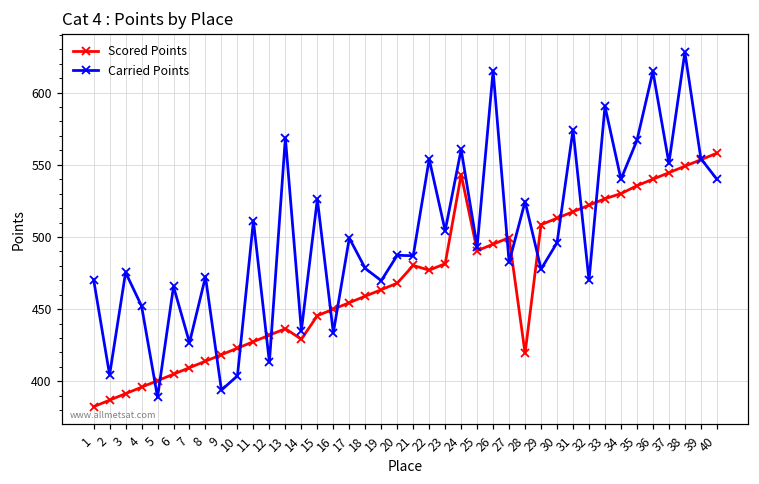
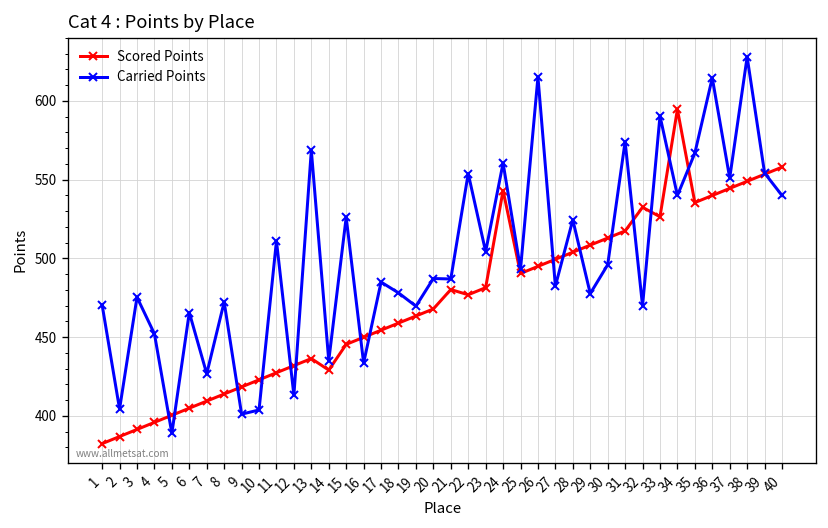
  {
    "Scored Points": {
      "1": 382,
      "2": 387,
      "3": 391,
      "4": 396,
      "5": 400,
      "6": 405,
      "7": 409,
      "8": 414,
      "9": 418,
      "10": 423,
      "11": 427,
      "12": 432,
      "13": 436,
      "14": 429,
      "15": 445,
      "16": 450,
      "17": 454,
      "18": 459,
      "19": 463,
      "20": 468,
      "21": 480,
      "22": 477,
      "23": 481,
      "24": 543,
      "25": 490,
      "26": 495,
      "27": 499,
-     "28": 419,
+     "28": 504,
      "29": 508,
      "30": 513,
      "31": 517,
-     "32": 522,
+     "32": 533,
      "33": 527,
-     "34": 530,
+     "34": 595,
      "35": 536,
      "36": 540,
      "37": 545,
      "38": 549,
      "40": 558
    },
    "Carried Points": {
      "1": 471,
      "2": 404,
      "3": 475,
      "4": 452,
      "5": 389,
      "6": 466,
      "7": 427,
      "8": 472,
-     "9": 394,
+     "9": 401,
      "10": 404,
      "11": 511,
      "12": 413,
      "13": 569,
      "14": 435,
      "15": 526,
      "16": 434,
-     "17": 499,
+     "17": 485,
      "18": 478,
      "19": 470,
      "20": 487,
      "21": 487,
      "22": 554,
      "23": 504,
      "24": 561,
      "25": 493,
      "26": 615,
      "27": 482,
      "28": 525,
      "29": 478,
      "30": 496,
      "31": 574,
      "32": 470,
      "33": 590,
      "34": 540,
      "35": 567,
      "36": 615,
      "37": 551,
      "38": 628,
      "40": 540
    }
  }
